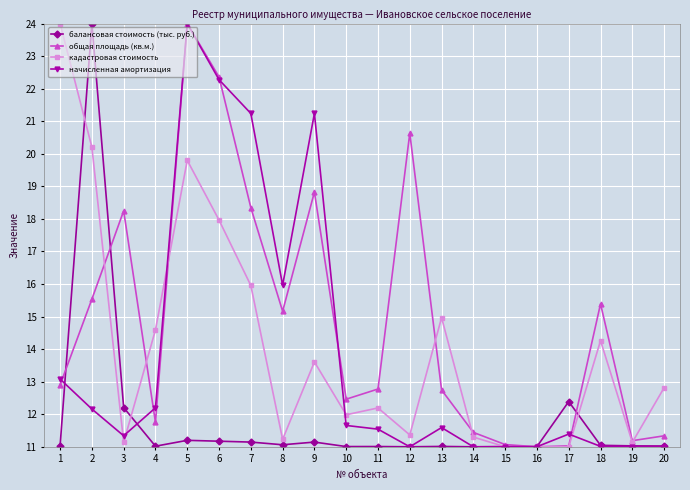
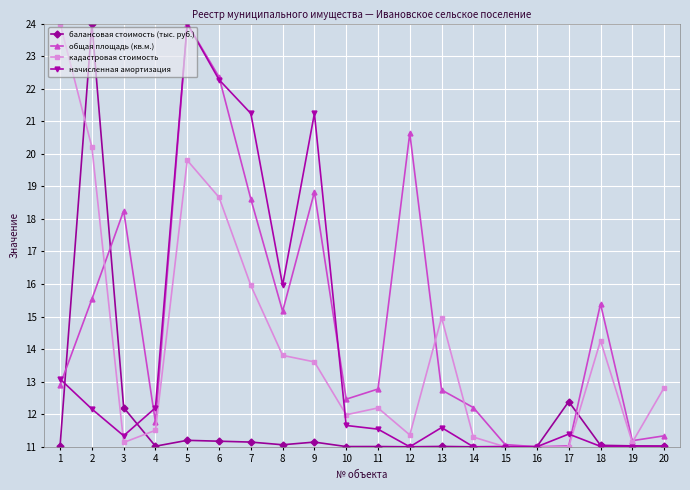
  {
    "общая площадь (кв.м.)": {
      "1": 12.9,
      "2": 15.5,
      "3": 18.2,
      "4": 11.8,
      "6": 22.4,
-     "7": 18.3,
+     "7": 18.6,
      "8": 15.2,
      "9": 18.8,
      "10": 12.5,
      "11": 12.8,
      "12": 20.6,
      "13": 12.7,
-     "14": 11.4,
+     "14": 12.2,
      "18": 15.4,
      "20": 11.3
    },
    "кадастровая стоимость": {
      "1": 24.0,
      "2": 20.2,
      "3": 11.1,
-     "4": 14.6,
+     "4": 11.5,
      "5": 19.8,
-     "6": 18.0,
+     "6": 18.7,
      "7": 16.0,
-     "8": 11.2,
+     "8": 13.8,
      "9": 13.6,
      "10": 12.0,
      "11": 12.2,
      "12": 11.4,
      "13": 15.0,
      "14": 11.3,
      "18": 14.3,
      "20": 12.8
    }
  }
